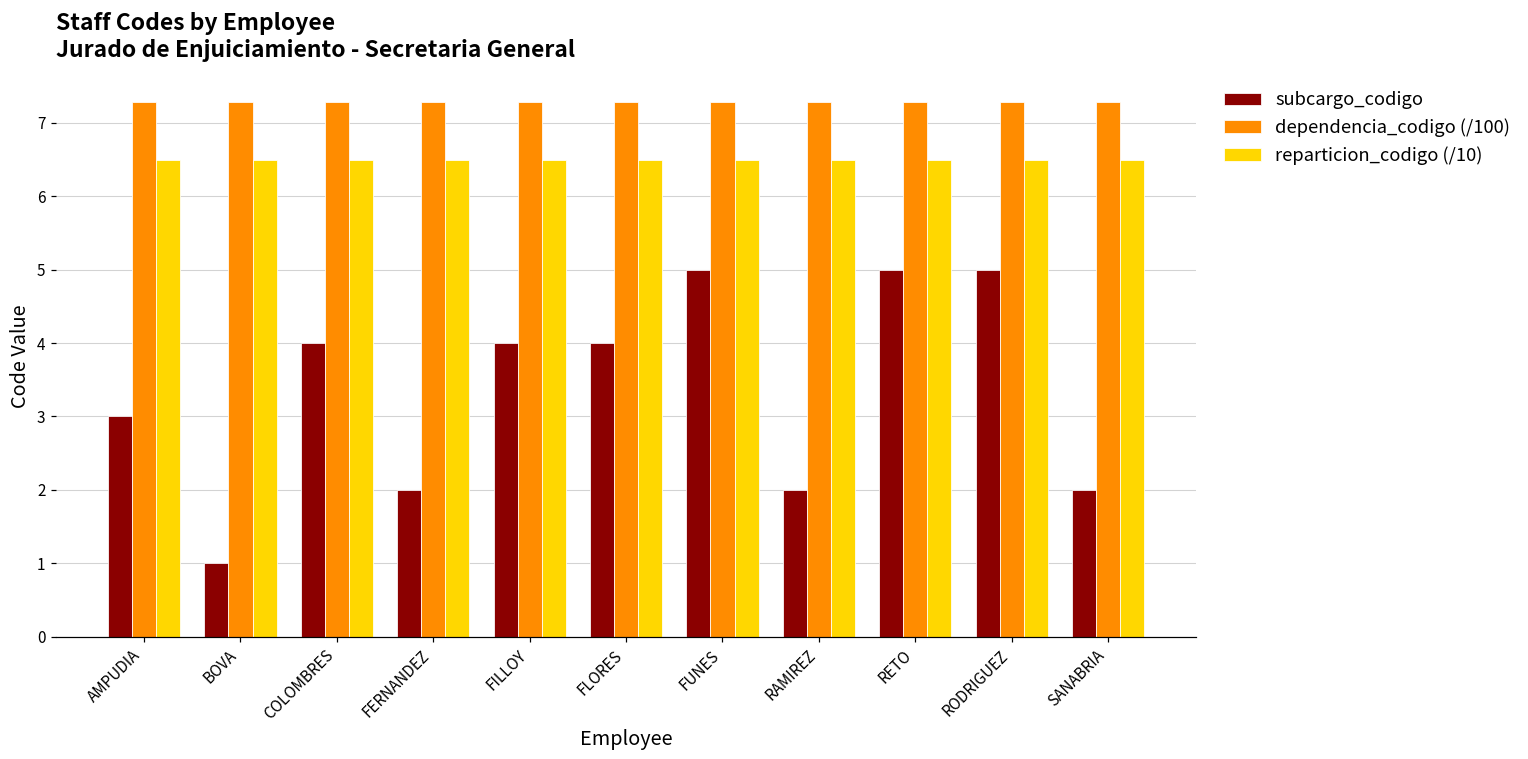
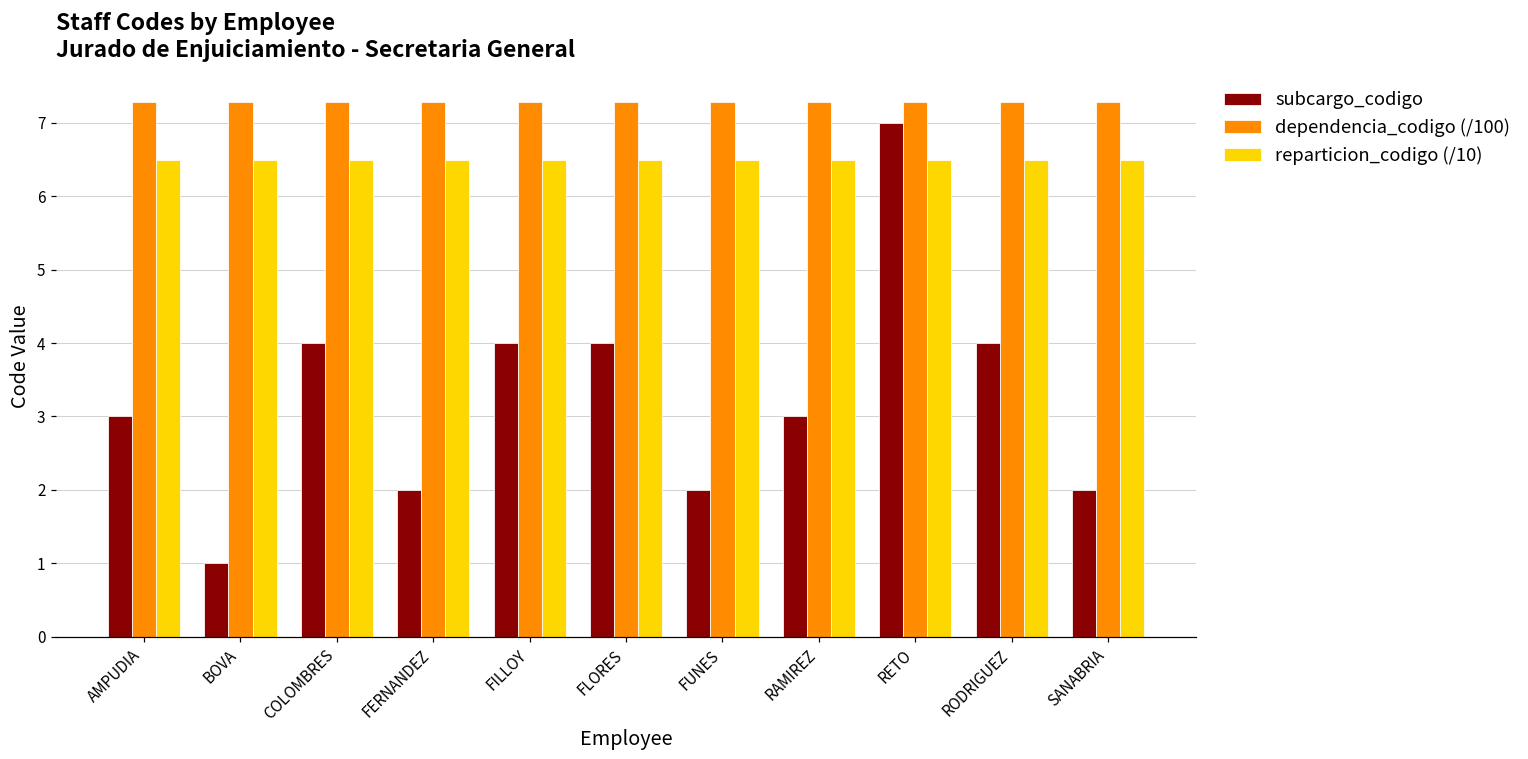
  {
    "subcargo_codigo": {
      "AMPUDIA": 3,
      "BOVA": 1,
      "COLOMBRES": 4,
      "FERNANDEZ": 2,
      "FILLOY": 4,
      "FLORES": 4,
-     "FUNES": 5,
-     "RAMIREZ": 2,
-     "RETO": 5,
-     "RODRIGUEZ": 5,
+     "FUNES": 2,
+     "RAMIREZ": 3,
+     "RETO": 7,
+     "RODRIGUEZ": 4,
      "SANABRIA": 2
    },
    "dependencia_codigo (/100)": {
      "AMPUDIA": 7.3,
      "BOVA": 7.3,
      "COLOMBRES": 7.3,
      "FERNANDEZ": 7.3,
      "FILLOY": 7.3,
      "FLORES": 7.3,
      "FUNES": 7.3,
      "RAMIREZ": 7.3,
      "RETO": 7.3,
      "RODRIGUEZ": 7.3,
      "SANABRIA": 7.3
    },
    "reparticion_codigo (/10)": {
      "AMPUDIA": 6.5,
      "BOVA": 6.5,
      "COLOMBRES": 6.5,
      "FERNANDEZ": 6.5,
      "FILLOY": 6.5,
      "FLORES": 6.5,
      "FUNES": 6.5,
      "RAMIREZ": 6.5,
      "RETO": 6.5,
      "RODRIGUEZ": 6.5,
      "SANABRIA": 6.5
    }
  }
